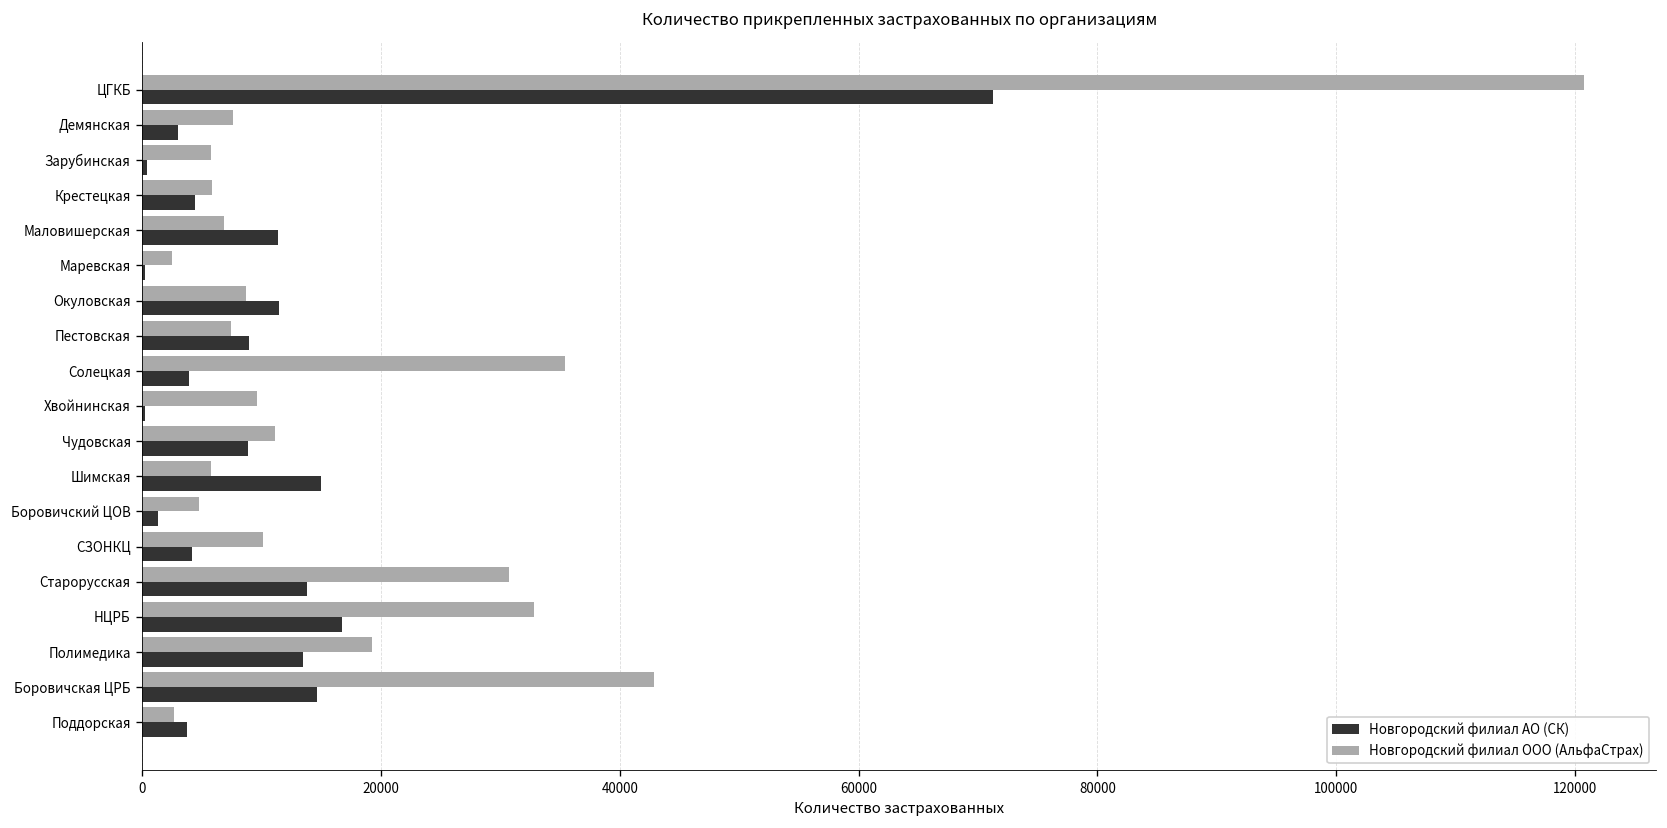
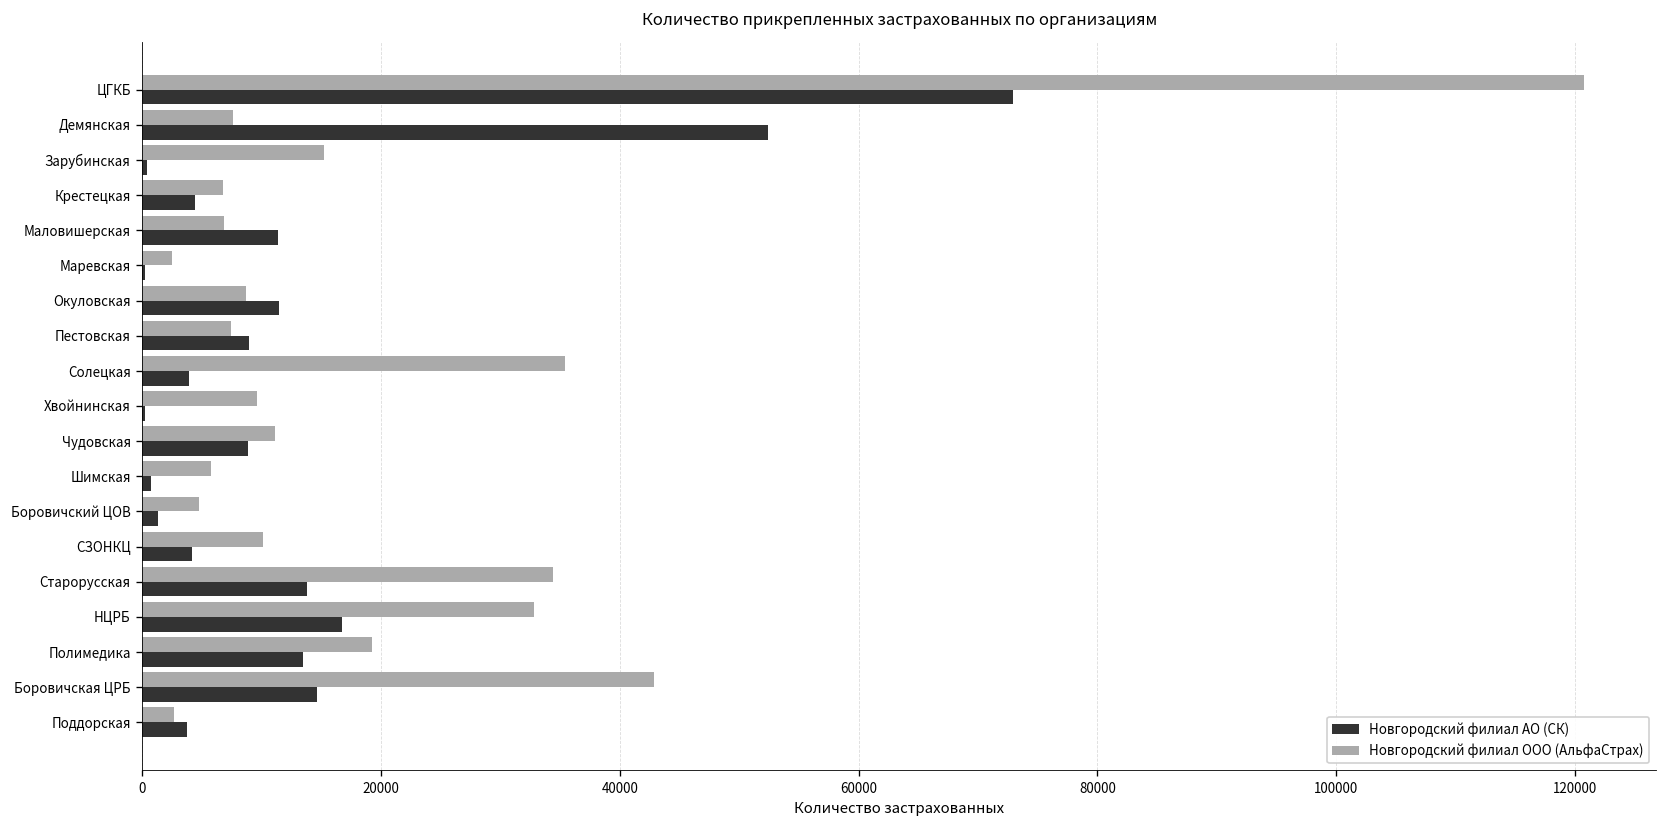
  {
    "Новгородский филиал АО (СК)": {
-     "ЦГКБ": 71000,
-     "Демянская": 3000,
+     "ЦГКБ": 73000,
+     "Демянская": 52000,
      "Зарубинская": 0,
      "Крестецкая": 4000,
      "Маловишерская": 11000,
      "Окуловская": 11000,
      "Пестовская": 9000,
      "Солецкая": 4000,
      "Чудовская": 9000,
-     "Шимская": 15000,
+     "Шимская": 1000,
      "Боровичский ЦОВ": 1000,
      "СЗОНКЦ": 4000,
      "Старорусская": 14000,
      "НЦРБ": 17000,
      "Полимедика": 13000,
      "Боровичская ЦРБ": 15000,
      "Поддорская": 4000
    },
    "Новгородский филиал ООО (АльфаСтрах)": {
      "ЦГКБ": 121000,
      "Демянская": 8000,
-     "Зарубинская": 6000,
-     "Крестецкая": 6000,
+     "Зарубинская": 15000,
+     "Крестецкая": 7000,
      "Маловишерская": 7000,
      "Маревская": 3000,
      "Окуловская": 9000,
      "Пестовская": 7000,
      "Солецкая": 35000,
      "Хвойнинская": 10000,
      "Чудовская": 11000,
      "Шимская": 6000,
      "Боровичский ЦОВ": 5000,
      "СЗОНКЦ": 10000,
-     "Старорусская": 31000,
+     "Старорусская": 34000,
      "НЦРБ": 33000,
      "Полимедика": 19000,
      "Боровичская ЦРБ": 43000,
      "Поддорская": 3000
    }
  }
